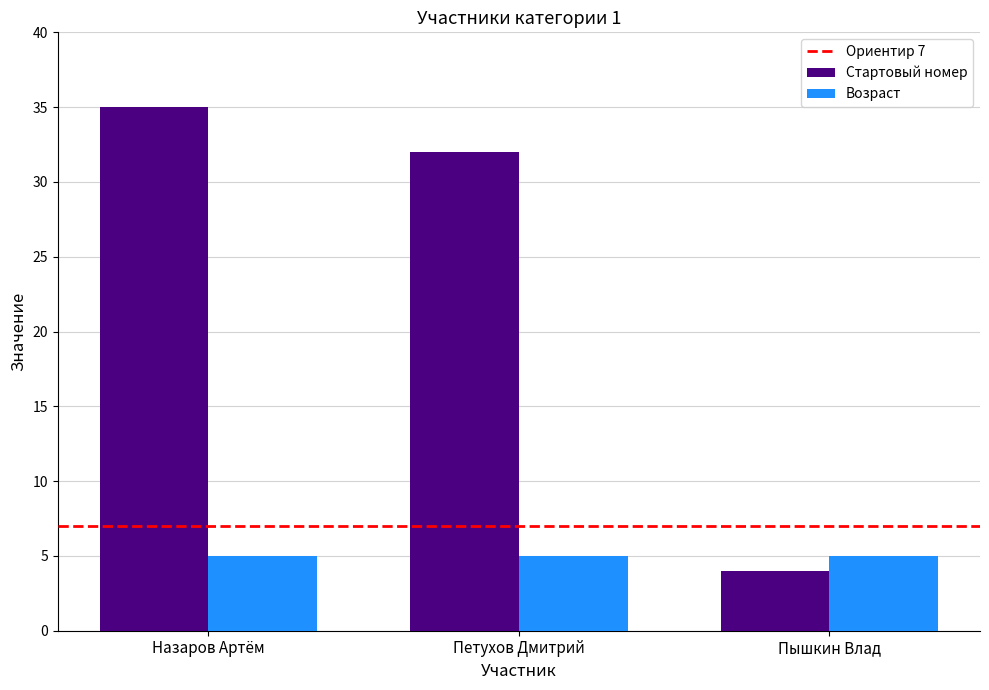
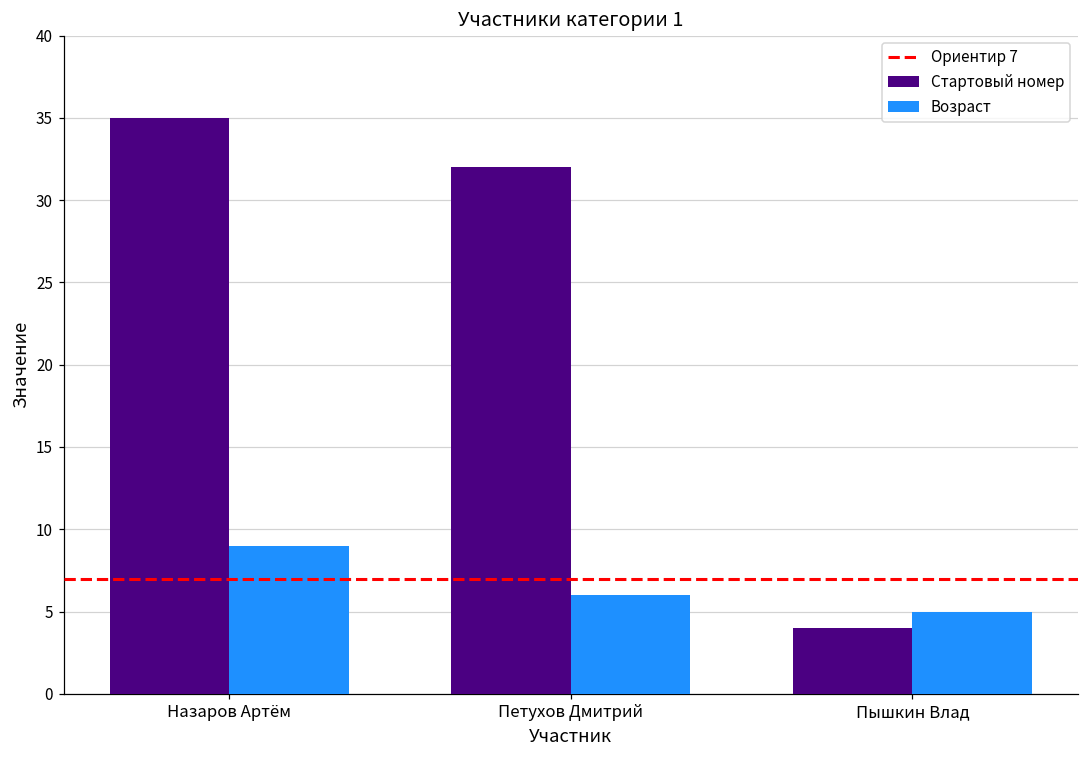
  {
    "Стартовый номер": {
      "Назаров Артём": 35,
      "Петухов Дмитрий": 32,
      "Пышкин Влад": 4
    },
    "Возраст": {
-     "Назаров Артём": 5,
-     "Петухов Дмитрий": 5,
+     "Назаров Артём": 9,
+     "Петухов Дмитрий": 6,
      "Пышкин Влад": 5
    }
  }
